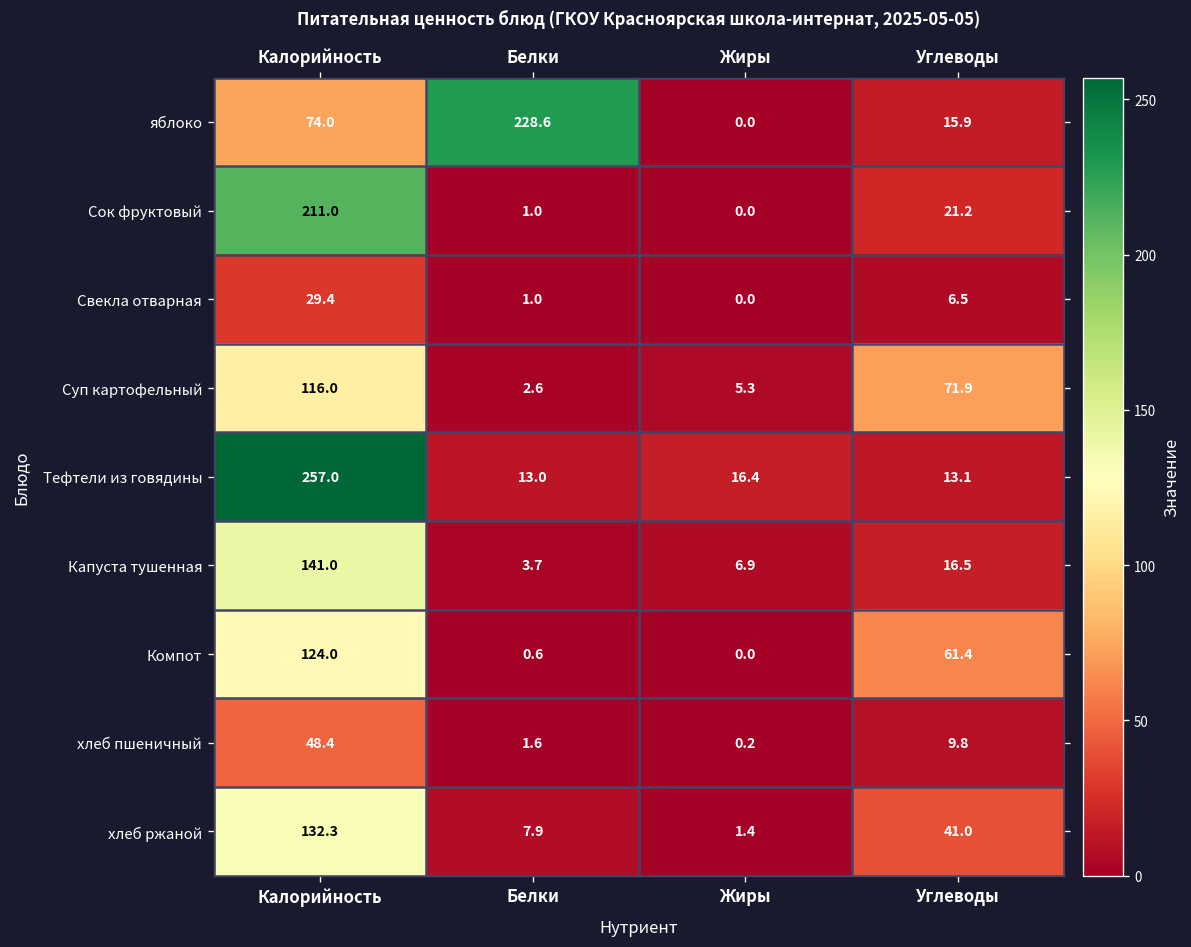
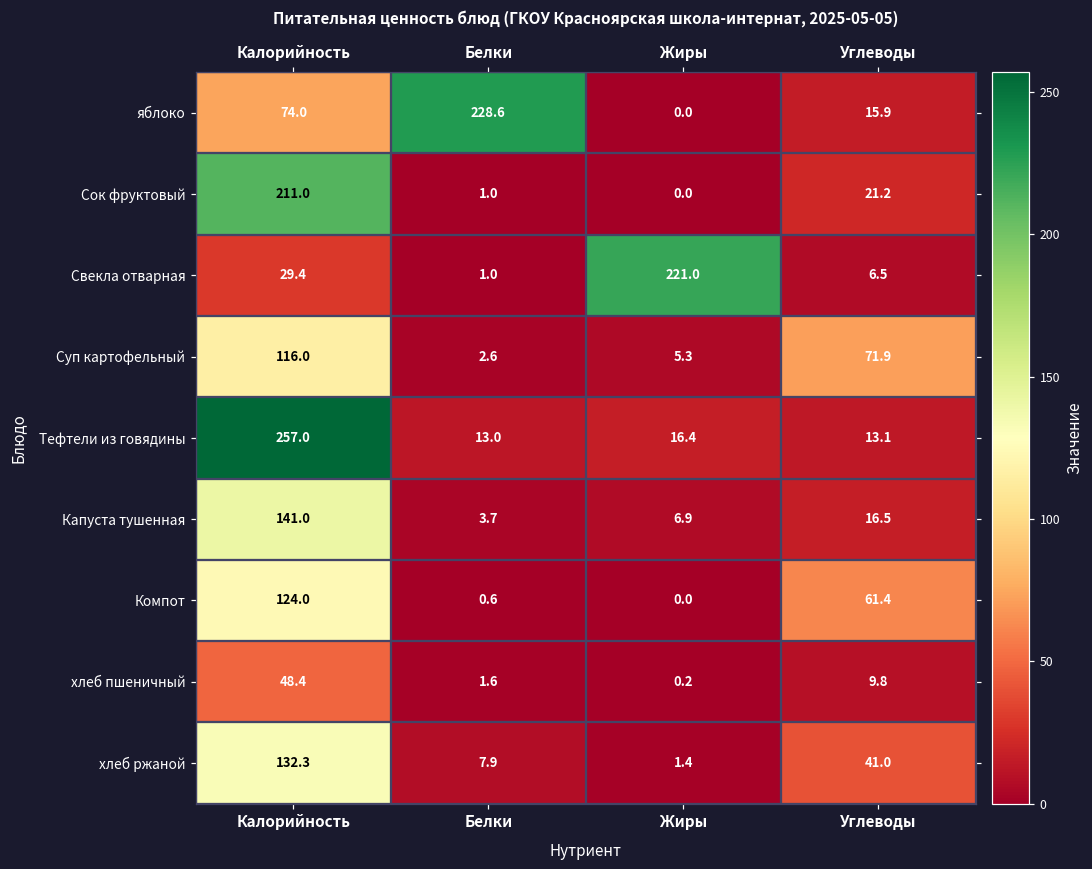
  {
    "яблоко": {
      "Калорийность": 74.0,
      "Белки": 228.6,
      "Жиры": 0.0,
      "Углеводы": 15.9
    },
    "Сок фруктовый": {
      "Калорийность": 211.0,
      "Белки": 1.0,
      "Жиры": 0.0,
      "Углеводы": 21.2
    },
    "Свекла отварная": {
      "Калорийность": 29.4,
      "Белки": 1.0,
-     "Жиры": 0.0,
+     "Жиры": 221.0,
      "Углеводы": 6.5
    },
    "Суп картофельный": {
      "Калорийность": 116.0,
      "Белки": 2.6,
      "Жиры": 5.3,
      "Углеводы": 71.9
    },
    "Тефтели из говядины": {
      "Калорийность": 257.0,
      "Белки": 13.0,
      "Жиры": 16.4,
      "Углеводы": 13.1
    },
    "Капуста тушенная": {
      "Калорийность": 141.0,
      "Белки": 3.7,
      "Жиры": 6.9,
      "Углеводы": 16.5
    },
    "Компот": {
      "Калорийность": 124.0,
      "Белки": 0.6,
      "Жиры": 0.0,
      "Углеводы": 61.4
    },
    "хлеб пшеничный": {
      "Калорийность": 48.4,
      "Белки": 1.6,
      "Жиры": 0.2,
      "Углеводы": 9.8
    },
    "хлеб ржаной": {
      "Калорийность": 132.3,
      "Белки": 7.9,
      "Жиры": 1.4,
      "Углеводы": 41.0
    }
  }
